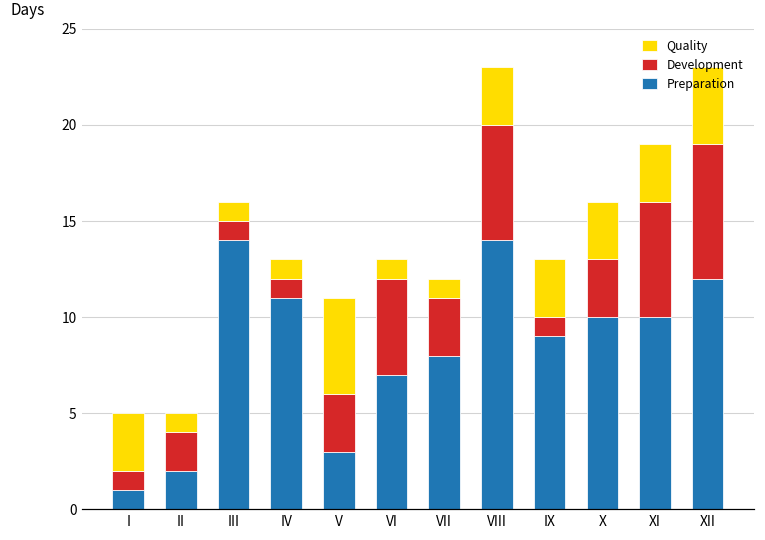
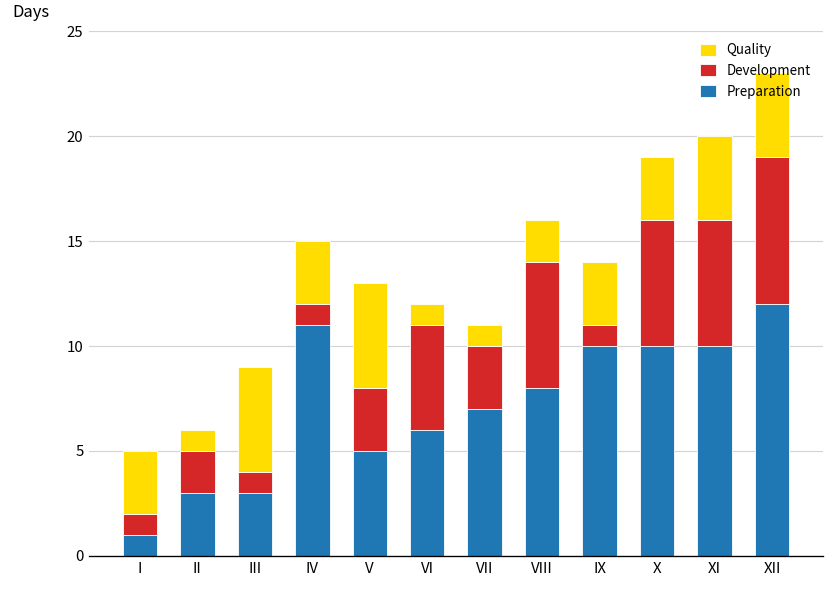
  {
    "Preparation": {
      "I": 1,
-     "II": 2,
-     "III": 14,
+     "II": 3,
+     "III": 3,
      "IV": 11,
-     "V": 3,
-     "VI": 7,
-     "VII": 8,
-     "VIII": 14,
-     "IX": 9,
+     "V": 5,
+     "VI": 6,
+     "VII": 7,
+     "VIII": 8,
+     "IX": 10,
      "X": 10,
      "XI": 10,
      "XII": 12
    },
    "Development": {
      "I": 1,
      "II": 2,
      "III": 1,
      "IV": 1,
      "V": 3,
      "VI": 5,
      "VII": 3,
      "VIII": 6,
      "IX": 1,
-     "X": 3,
+     "X": 6,
      "XI": 6,
      "XII": 7
    },
    "Quality": {
      "I": 3,
      "II": 1,
-     "III": 1,
-     "IV": 1,
+     "III": 5,
+     "IV": 3,
      "V": 5,
      "VI": 1,
      "VII": 1,
-     "VIII": 3,
+     "VIII": 2,
      "IX": 3,
      "X": 3,
-     "XI": 3,
+     "XI": 4,
      "XII": 4
    }
  }
